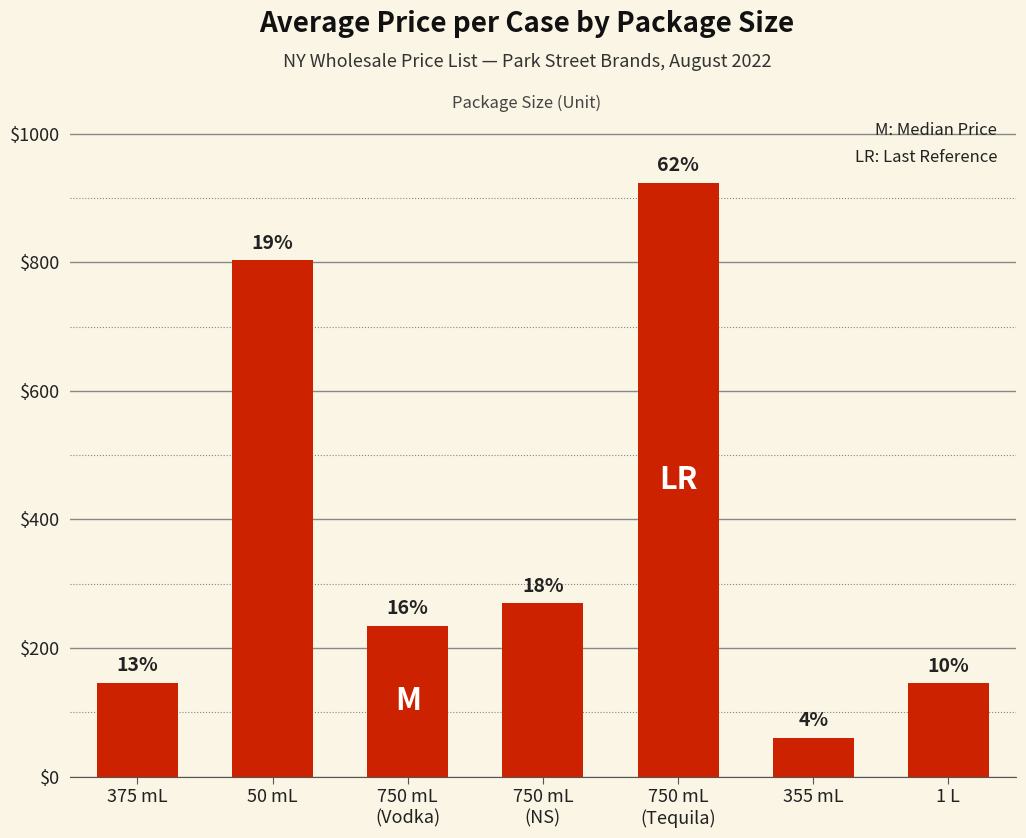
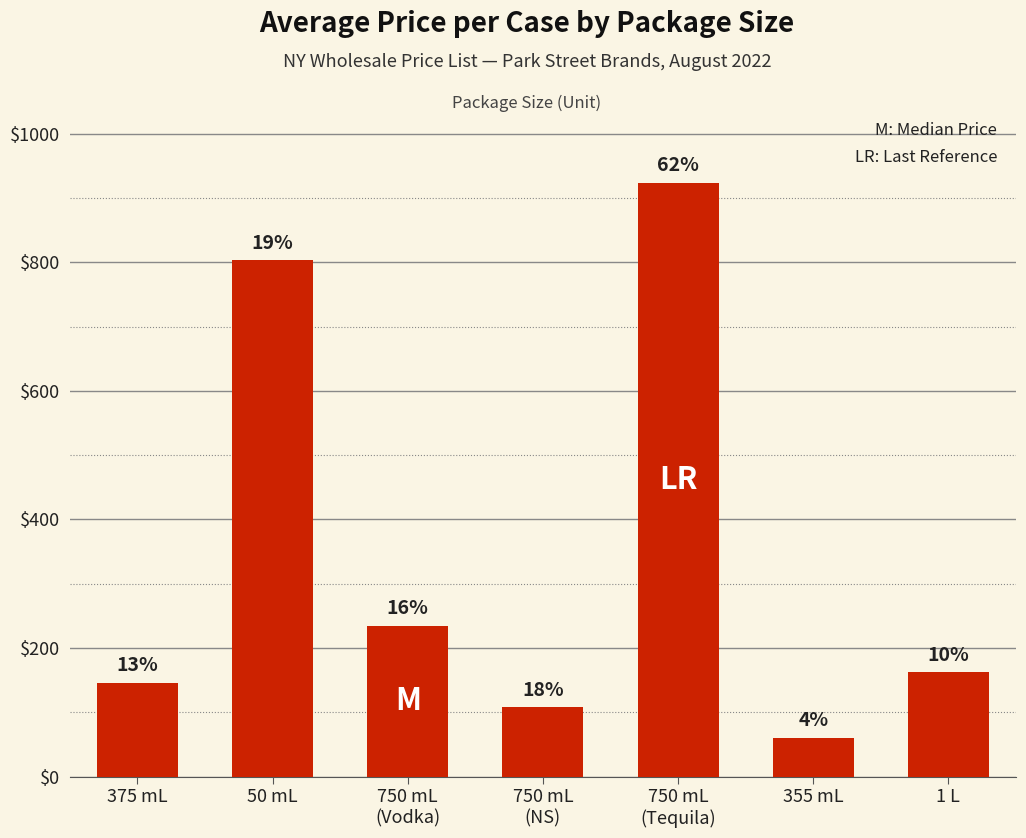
  {
-   "750 mL (NS)": "$270",
-   "1 L": "$140"
+   "750 mL (NS)": "$110",
+   "1 L": "$160"
  }
